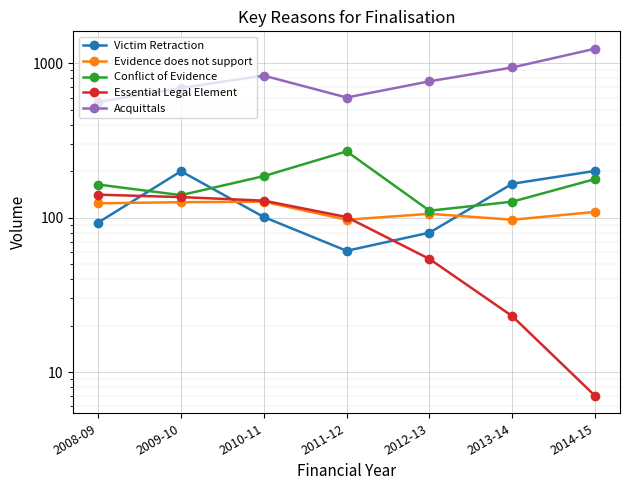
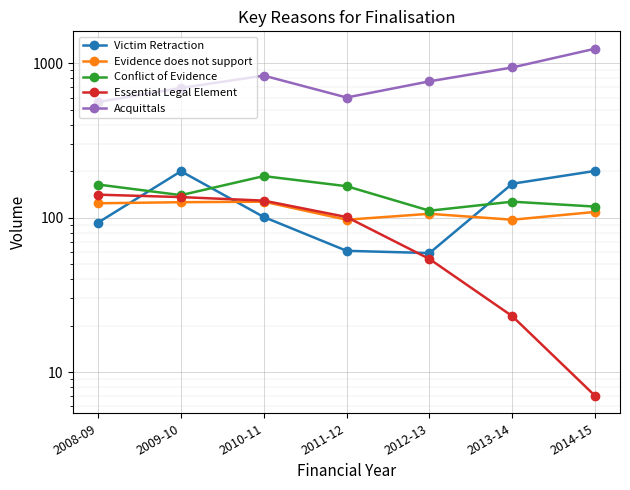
  {
    "Victim Retraction": {
      "2008-09": 90,
      "2009-10": 200,
      "2010-11": 100,
      "2011-12": 61,
-     "2012-13": 80,
+     "2012-13": 59,
      "2013-14": 170,
      "2014-15": 200
    },
    "Evidence does not support": {
      "2008-09": 120,
      "2009-10": 130,
      "2011-12": 100,
      "2012-13": 110,
      "2013-14": 100,
      "2014-15": 110
    },
    "Conflict of Evidence": {
      "2008-09": 160,
      "2010-11": 190,
-     "2011-12": 270,
+     "2011-12": 160,
      "2012-13": 110,
      "2013-14": 130,
-     "2014-15": 180
+     "2014-15": 120
    },
    "Essential Legal Element": {
      "2008-09": 140,
      "2011-12": 100,
      "2012-13": 54,
      "2013-14": 23,
      "2014-15": 7
    },
    "Acquittals": {
      "2010-11": 800,
      "2011-12": 600,
      "2012-13": 800,
      "2013-14": 900,
      "2014-15": 1200
    }
  }
